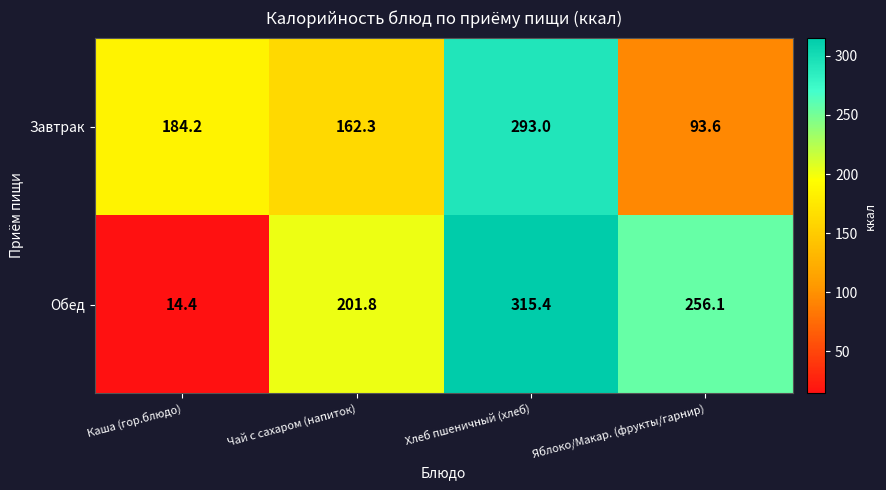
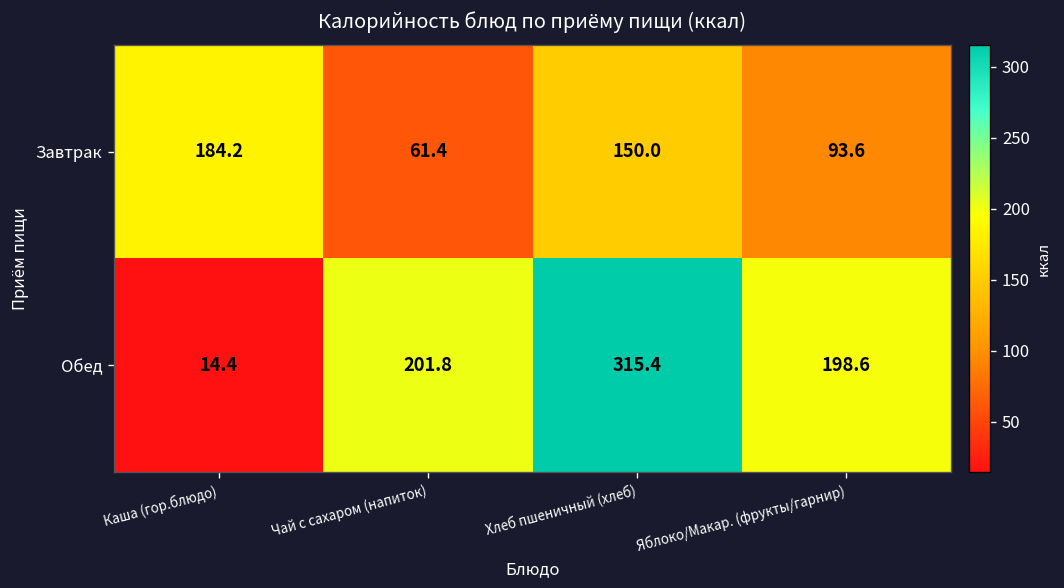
  {
    "Завтрак": {
      "Каша (гор.блюдо)": 184.2,
-     "Чай с сахаром (напиток)": 162.3,
-     "Хлеб пшеничный (хлеб)": 293.0,
+     "Чай с сахаром (напиток)": 61.4,
+     "Хлеб пшеничный (хлеб)": 150.0,
      "Яблоко/Макар. (фрукты/гарнир)": 93.6
    },
    "Обед": {
      "Каша (гор.блюдо)": 14.4,
      "Чай с сахаром (напиток)": 201.8,
      "Хлеб пшеничный (хлеб)": 315.4,
-     "Яблоко/Макар. (фрукты/гарнир)": 256.1
+     "Яблоко/Макар. (фрукты/гарнир)": 198.6
    }
  }
